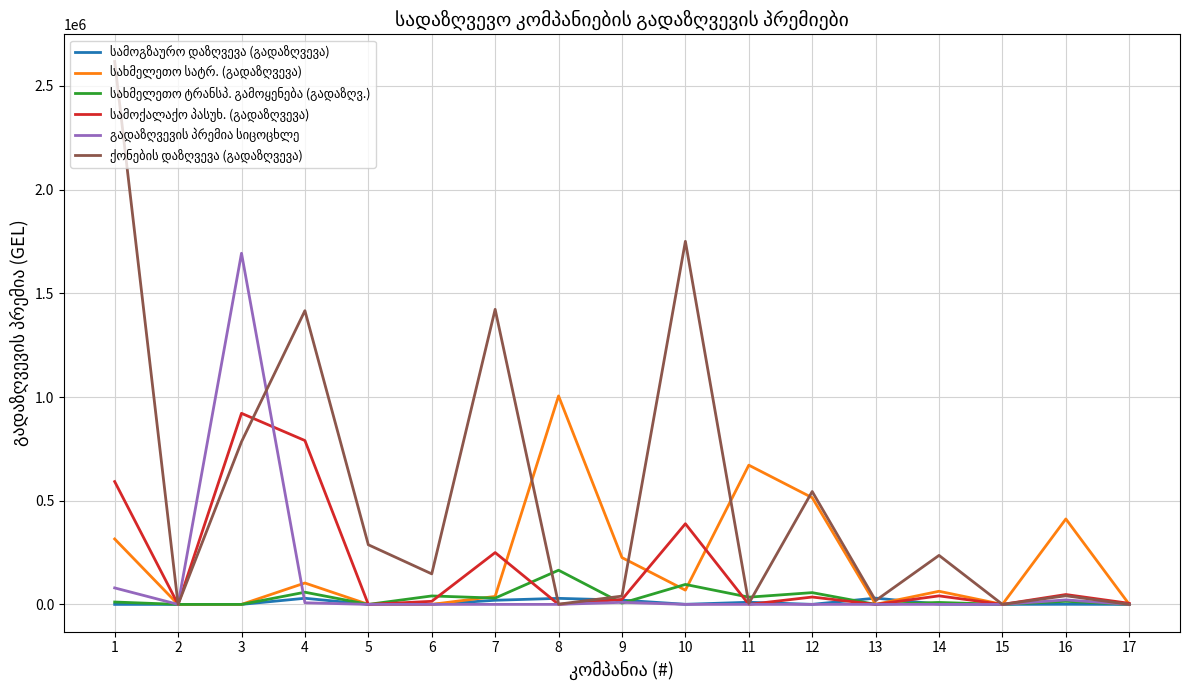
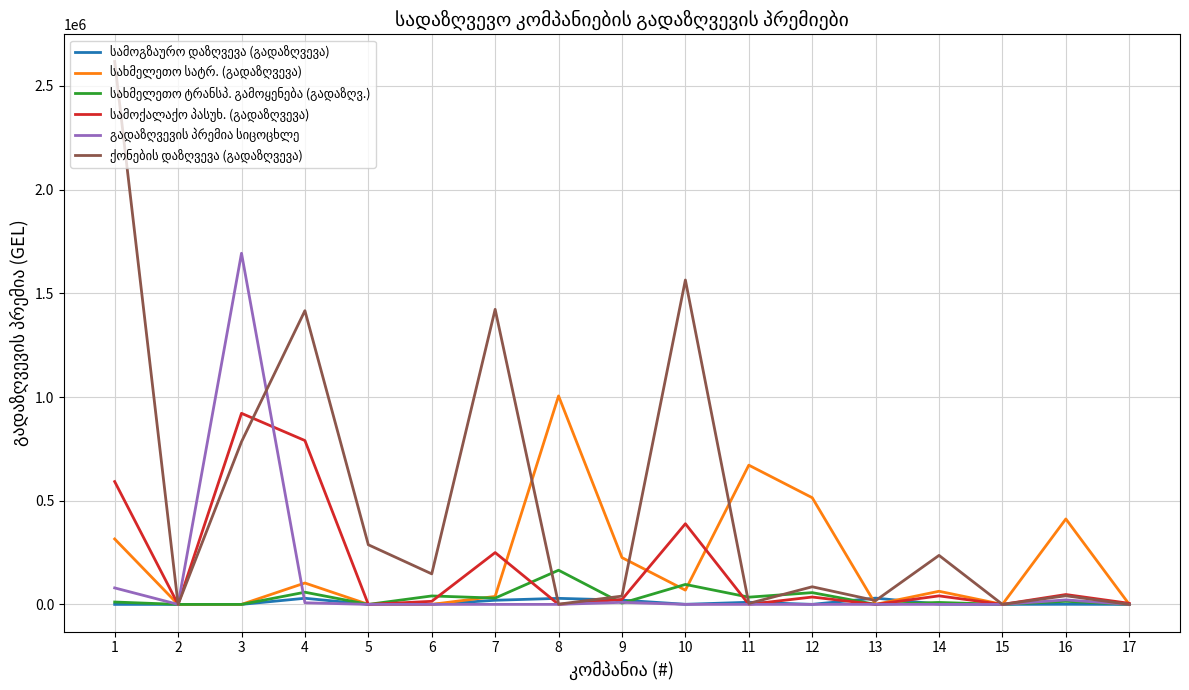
  {
    "სამოგზაურო დაზღვევა (გადაზღვევა)": {
      "4": 30000,
      "8": 30000,
      "16": 0
    },
    "სახმელეთო სატრ. (გადაზღვევა)": {
      "1": 320000,
      "4": 100000,
      "8": 1010000,
      "9": 230000,
      "10": 70000,
      "11": 670000,
      "12": 510000,
      "14": 60000,
      "16": 410000
    },
    "სახმელეთო ტრანსპ. გამოყენება (გადაზღვ.)": {
      "4": 60000,
      "6": 40000,
      "8": 160000,
      "10": 100000,
      "11": 30000,
      "12": 60000
    },
    "სამოქალაქო პასუხ. (გადაზღვევა)": {
      "1": 590000,
      "3": 920000,
      "4": 790000,
      "6": 10000,
      "7": 250000,
      "10": 390000,
      "12": 40000,
      "14": 40000
    },
    "გადაზღვევის პრემია სიცოცხლე": {
      "1": 80000,
      "3": 1690000,
      "4": 10000,
      "7": 0
    },
    "ქონების დაზღვევა (გადაზღვევა)": {
      "3": 780000,
      "4": 1420000,
      "5": 290000,
      "6": 150000,
      "7": 1420000,
      "9": 40000,
-     "10": 1750000,
-     "12": 540000,
+     "10": 1560000,
+     "12": 80000,
      "14": 240000
    }
  }
